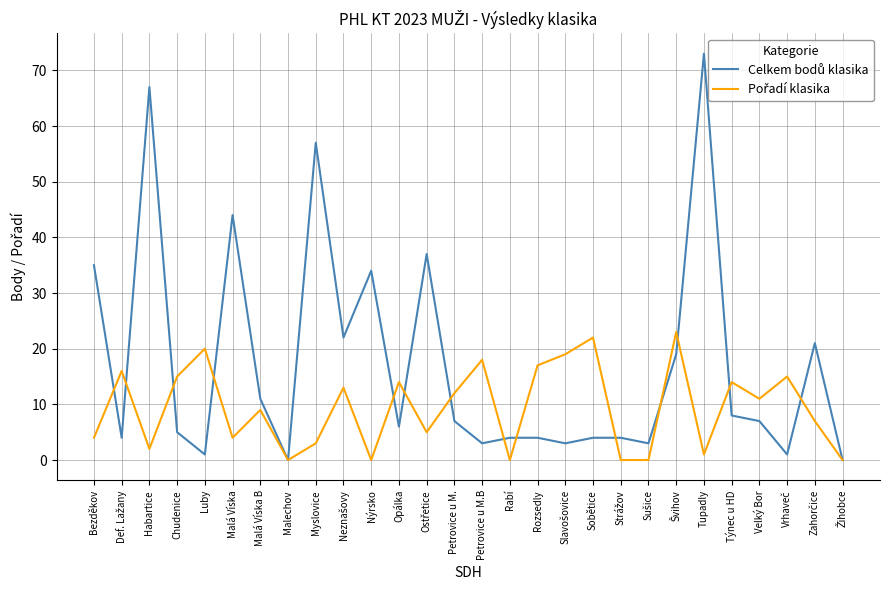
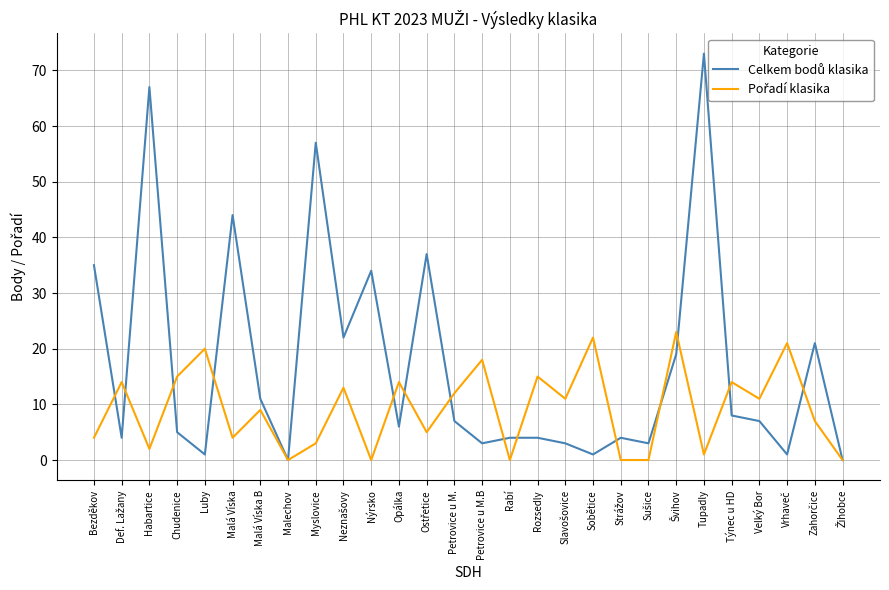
  {
    "Celkem bodů klasika": {
      "Bezděkov": 35,
      "Def. Lažany": 4,
      "Habartice": 67,
      "Chudenice": 5,
      "Luby": 1,
      "Malá Víska": 44,
      "Malá Víska B": 11,
      "Myslovice": 57,
      "Neznašovy": 22,
      "Nýrsko": 34,
      "Opálka": 6,
      "Ostřetice": 37,
      "Petrovice u M.": 7,
      "Petrovice u M.B": 3,
      "Rabí": 4,
      "Rozsedly": 4,
      "Slavošovice": 3,
-     "Sobětice": 4,
+     "Sobětice": 1,
      "Strážov": 4,
      "Sušice": 3,
      "Švihov": 19,
      "Tupadly": 73,
      "Týnec u HD": 8,
      "Velký Bor": 7,
      "Vrhaveč": 1,
      "Zahorčice": 21
    },
    "Pořadí klasika": {
      "Bezděkov": 4,
-     "Def. Lažany": 16,
+     "Def. Lažany": 14,
      "Habartice": 2,
      "Chudenice": 15,
      "Luby": 20,
      "Malá Víska": 4,
      "Malá Víska B": 9,
      "Myslovice": 3,
      "Neznašovy": 13,
      "Nýrsko": 0,
      "Opálka": 14,
      "Ostřetice": 5,
      "Petrovice u M.": 12,
      "Petrovice u M.B": 18,
      "Rabí": 0,
-     "Rozsedly": 17,
-     "Slavošovice": 19,
+     "Rozsedly": 15,
+     "Slavošovice": 11,
      "Sobětice": 22,
      "Strážov": 0,
      "Sušice": 0,
      "Švihov": 23,
      "Tupadly": 1,
      "Týnec u HD": 14,
      "Velký Bor": 11,
-     "Vrhaveč": 15,
+     "Vrhaveč": 21,
      "Zahorčice": 7
    }
  }
